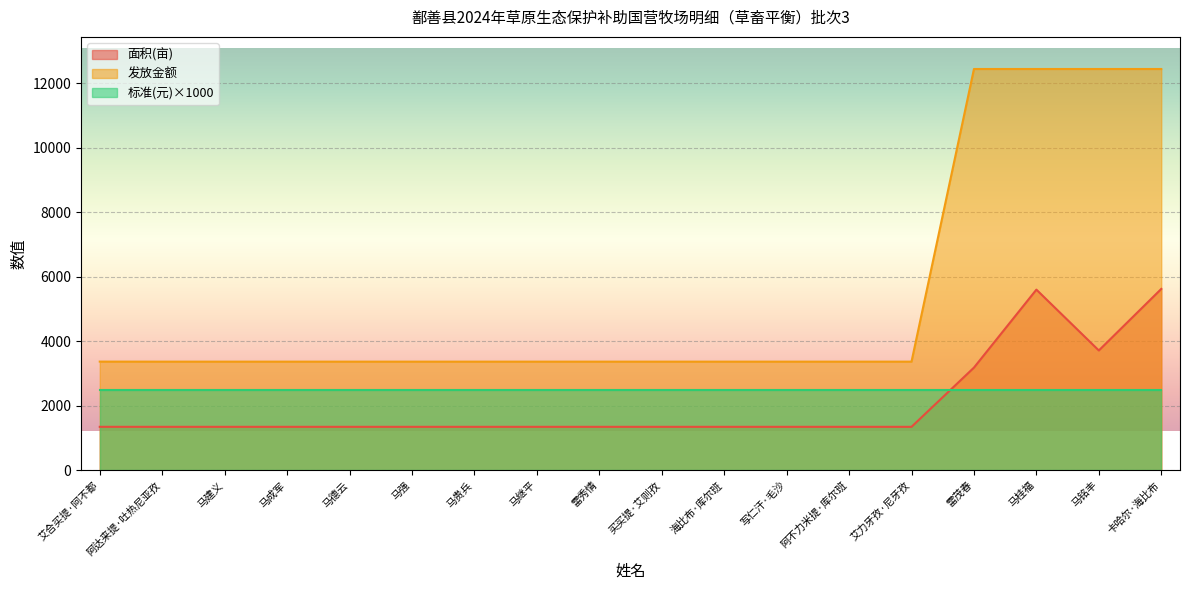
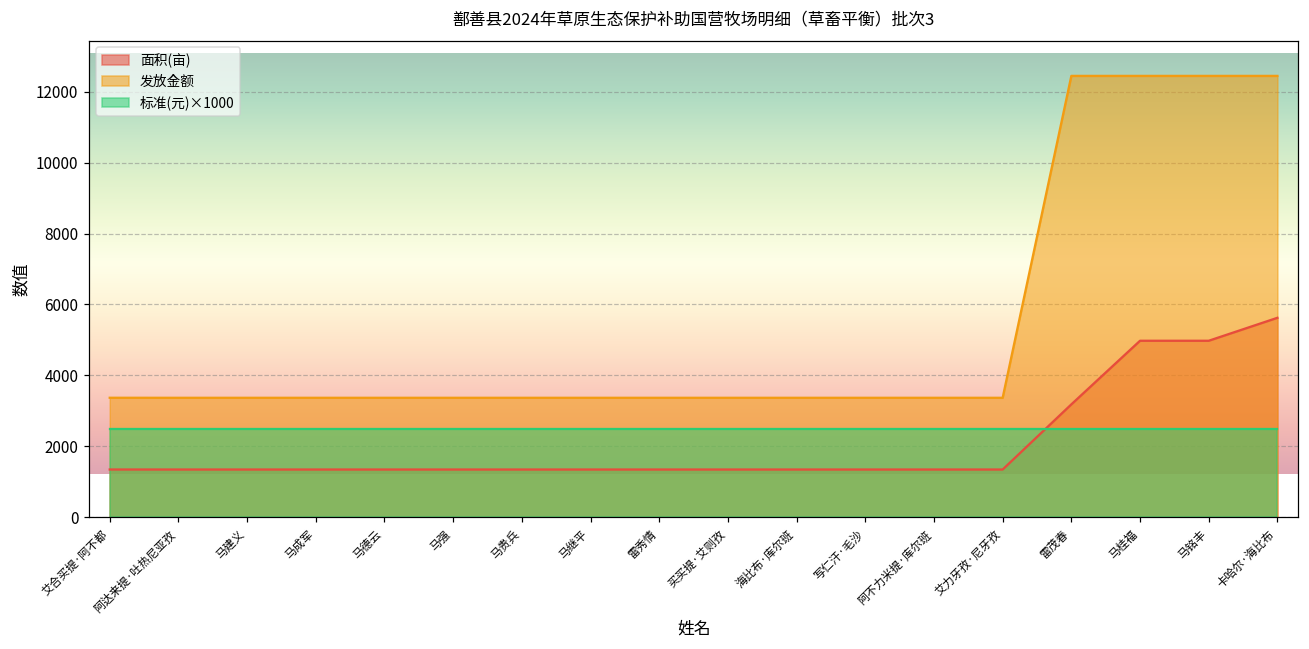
  {
    "面积(亩)": {
      "艾合买提·阿不都": 1300,
      "阿达来提·吐热尼亚孜": 1300,
      "马建义": 1300,
      "马成军": 1300,
      "马德云": 1300,
      "马强": 1300,
      "马贵兵": 1300,
      "马继平": 1300,
      "雷秀情": 1300,
      "买买提·艾则孜": 1300,
      "海比布·库尔班": 1300,
      "写仁汗·毛沙": 1300,
      "阿不力米提·库尔班": 1300,
      "艾力牙孜·尼牙孜": 1300,
      "雷茂春": 3200,
-     "马桂福": 5600,
-     "马铭丰": 3700,
+     "马桂福": 5000,
+     "马铭丰": 5000,
      "卡哈尔·海比布": 5600
    },
    "发放金额": {
      "艾合买提·阿不都": 3400,
      "阿达来提·吐热尼亚孜": 3400,
      "马建义": 3400,
      "马成军": 3400,
      "马德云": 3400,
      "马强": 3400,
      "马贵兵": 3400,
      "马继平": 3400,
      "雷秀情": 3400,
      "买买提·艾则孜": 3400,
      "海比布·库尔班": 3400,
      "写仁汗·毛沙": 3400,
      "阿不力米提·库尔班": 3400,
      "艾力牙孜·尼牙孜": 3400,
      "雷茂春": 12400,
      "马桂福": 12400,
      "马铭丰": 12400,
      "卡哈尔·海比布": 12400
    },
    "标准(元)×1000": {
      "艾合买提·阿不都": 2500,
      "阿达来提·吐热尼亚孜": 2500,
      "马建义": 2500,
      "马成军": 2500,
      "马德云": 2500,
      "马强": 2500,
      "马贵兵": 2500,
      "马继平": 2500,
      "雷秀情": 2500,
      "买买提·艾则孜": 2500,
      "海比布·库尔班": 2500,
      "写仁汗·毛沙": 2500,
      "阿不力米提·库尔班": 2500,
      "艾力牙孜·尼牙孜": 2500,
      "雷茂春": 2500,
      "马桂福": 2500,
      "马铭丰": 2500,
      "卡哈尔·海比布": 2500
    }
  }
